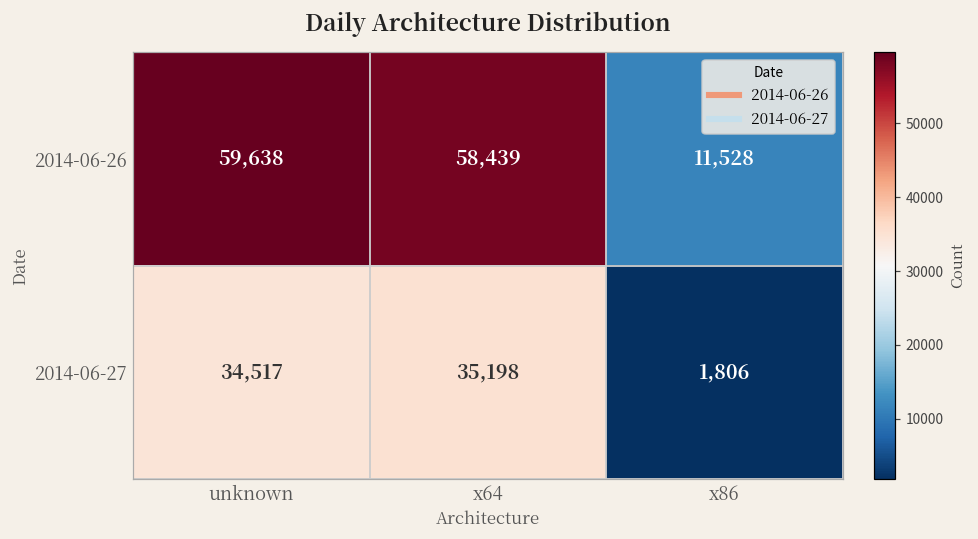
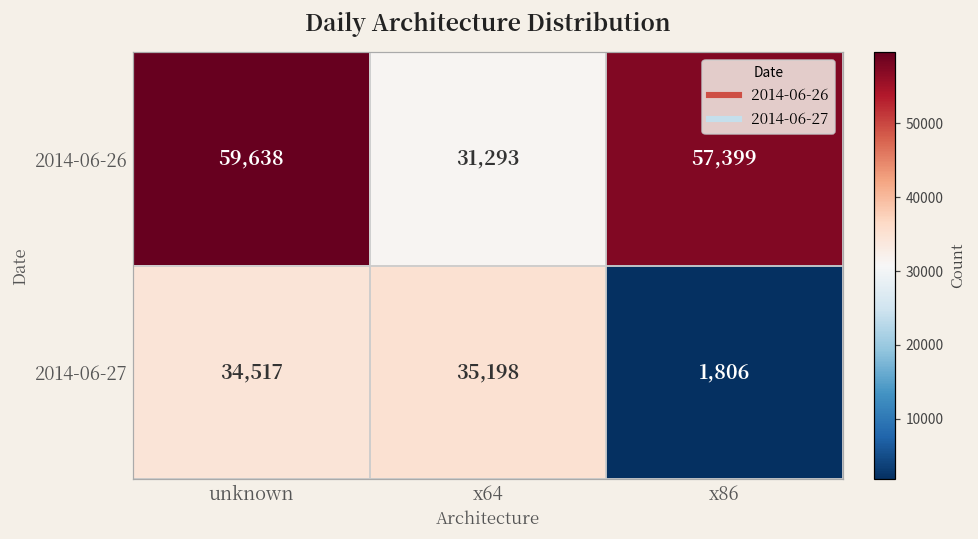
  {
    "2014-06-26": {
      "unknown": "59,638",
-     "x64": "58,439",
-     "x86": "11,528"
+     "x64": "31,293",
+     "x86": "57,399"
    },
    "2014-06-27": {
      "unknown": "34,517",
      "x64": "35,198",
      "x86": "1,806"
    }
  }
